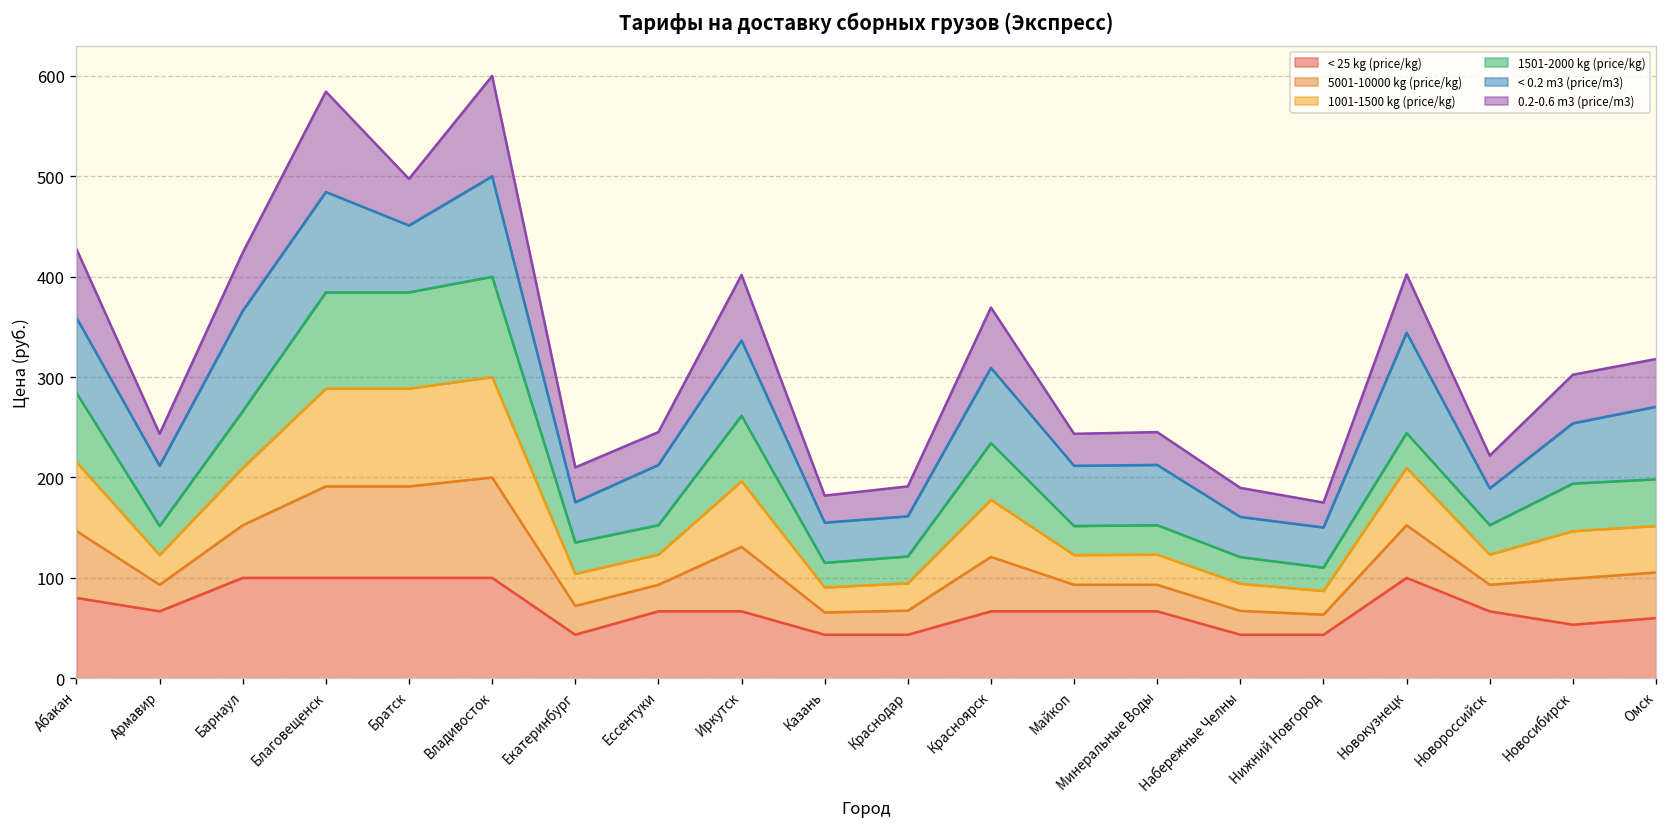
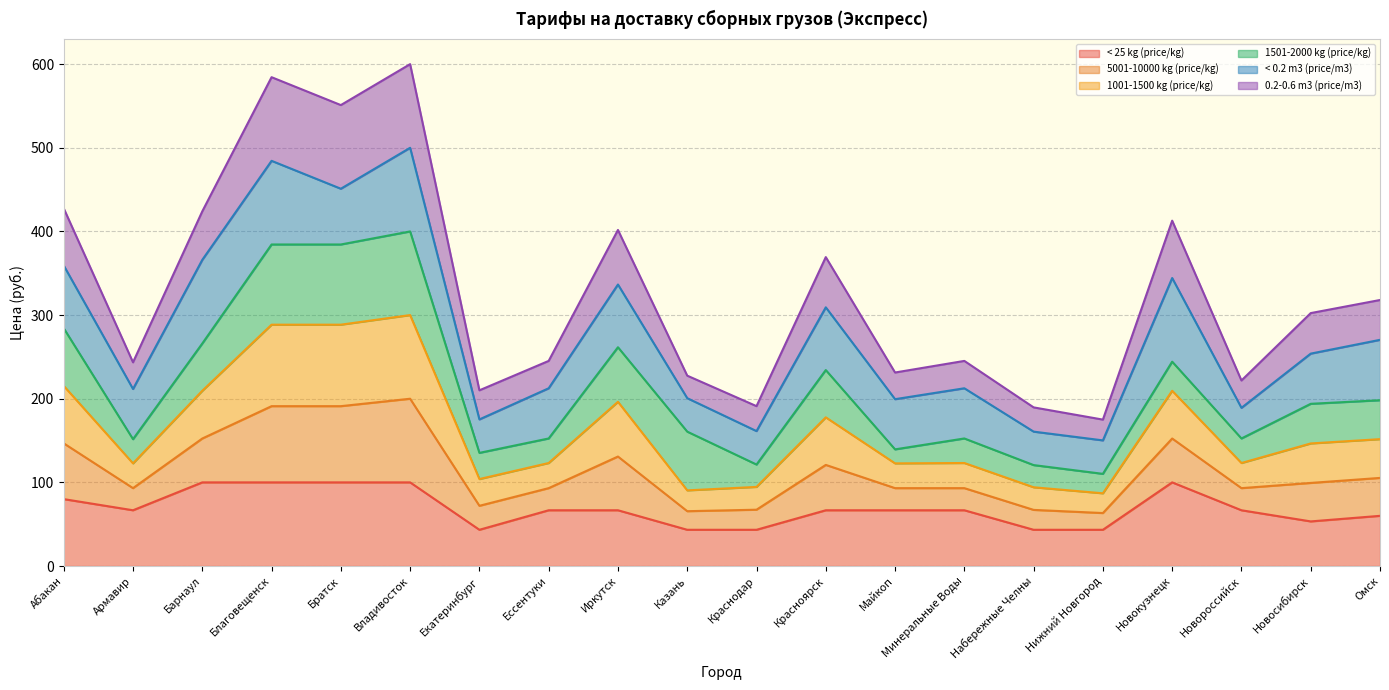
  {
    "1501-2000 kg (price/kg)": {
      "Абакан": 70,
      "Армавир": 30,
      "Барнаул": 60,
      "Благовещенск": 100,
      "Братск": 100,
      "Владивосток": 100,
      "Екатеринбург": 30,
      "Ессентуки": 30,
      "Иркутск": 70,
-     "Казань": 20,
+     "Казань": 70,
      "Краснодар": 30,
      "Красноярск": 60,
-     "Майкоп": 30,
+     "Майкоп": 20,
      "Минеральные Воды": 30,
      "Набережные Челны": 30,
      "Нижний Новгород": 20,
      "Новокузнецк": 30,
      "Новороссийск": 30,
      "Новосибирск": 50,
      "Омск": 50
    },
    "< 0.2 m3 (price/m3)": {
      "Абакан": 80,
      "Армавир": 60,
      "Барнаул": 100,
      "Благовещенск": 100,
      "Братск": 70,
      "Владивосток": 100,
      "Екатеринбург": 40,
      "Ессентуки": 60,
      "Иркутск": 80,
      "Казань": 40,
      "Краснодар": 40,
      "Красноярск": 80,
      "Майкоп": 60,
      "Минеральные Воды": 60,
      "Набережные Челны": 40,
      "Нижний Новгород": 40,
      "Новокузнецк": 100,
      "Новороссийск": 40,
      "Новосибирск": 60,
      "Омск": 70
    },
    "0.2-0.6 m3 (price/m3)": {
      "Абакан": 70,
      "Армавир": 30,
      "Барнаул": 60,
      "Благовещенск": 100,
-     "Братск": 50,
+     "Братск": 100,
      "Владивосток": 100,
      "Екатеринбург": 30,
      "Ессентуки": 30,
      "Иркутск": 70,
      "Казань": 30,
      "Краснодар": 30,
      "Красноярск": 60,
      "Майкоп": 30,
      "Минеральные Воды": 30,
      "Набережные Челны": 30,
      "Нижний Новгород": 20,
-     "Новокузнецк": 60,
+     "Новокузнецк": 70,
      "Новороссийск": 30,
      "Новосибирск": 50,
      "Омск": 50
    }
  }
